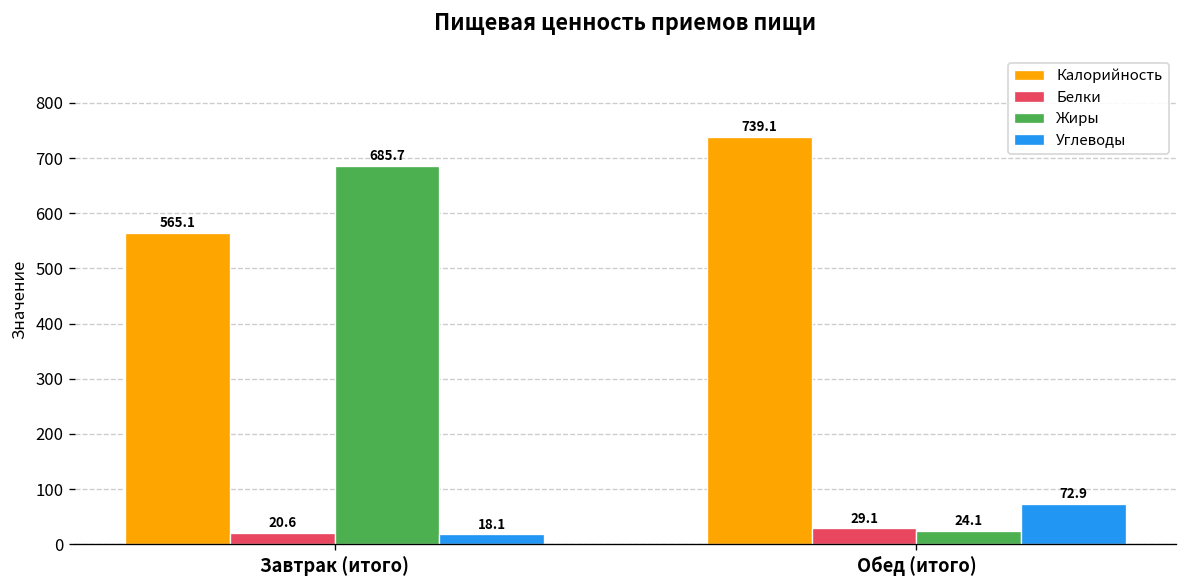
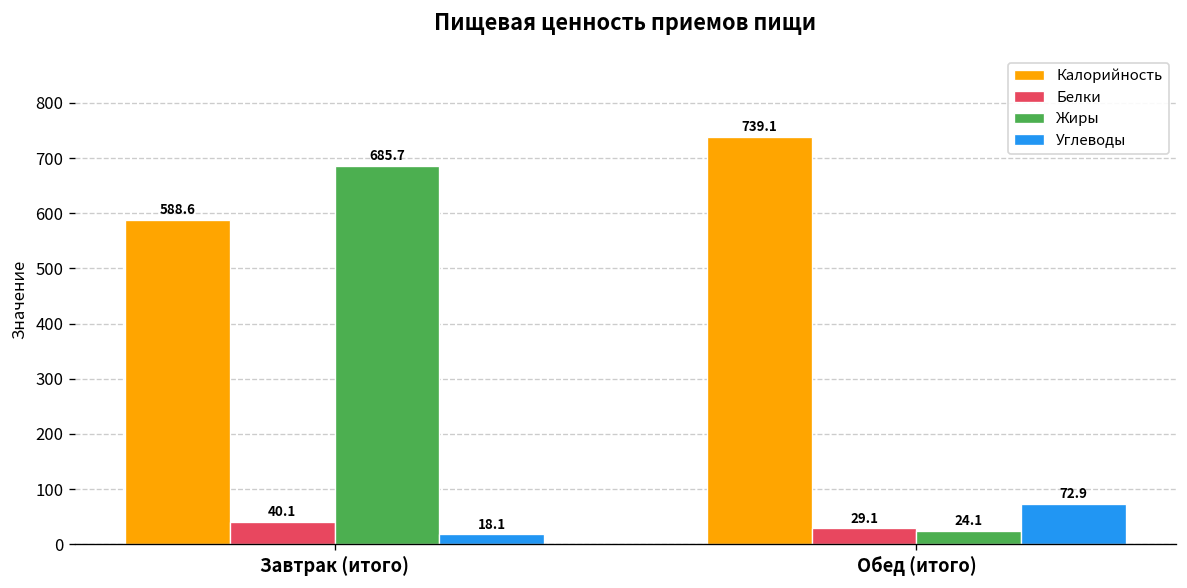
  {
    "Калорийность": {
-     "Завтрак (итого)": 565.1,
+     "Завтрак (итого)": 588.6,
      "Обед (итого)": 739.1
    },
    "Белки": {
-     "Завтрак (итого)": 20.6,
+     "Завтрак (итого)": 40.1,
      "Обед (итого)": 29.1
    },
    "Жиры": {
      "Завтрак (итого)": 685.7,
      "Обед (итого)": 24.1
    },
    "Углеводы": {
      "Завтрак (итого)": 18.1,
      "Обед (итого)": 72.9
    }
  }
